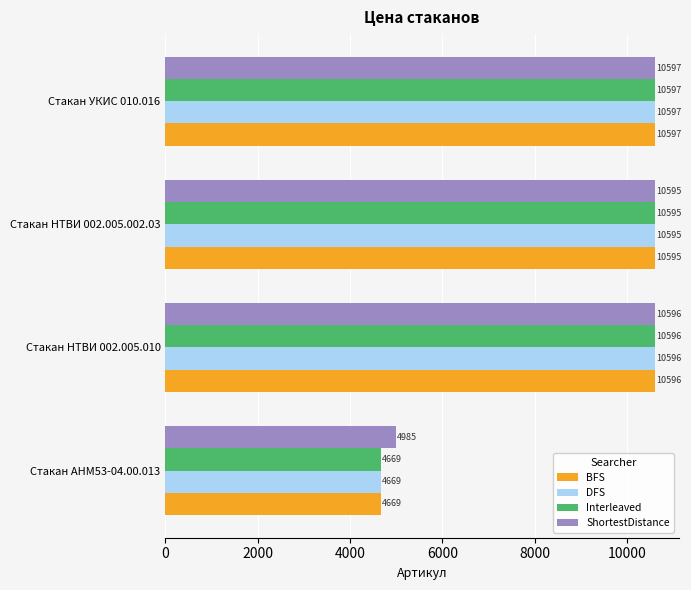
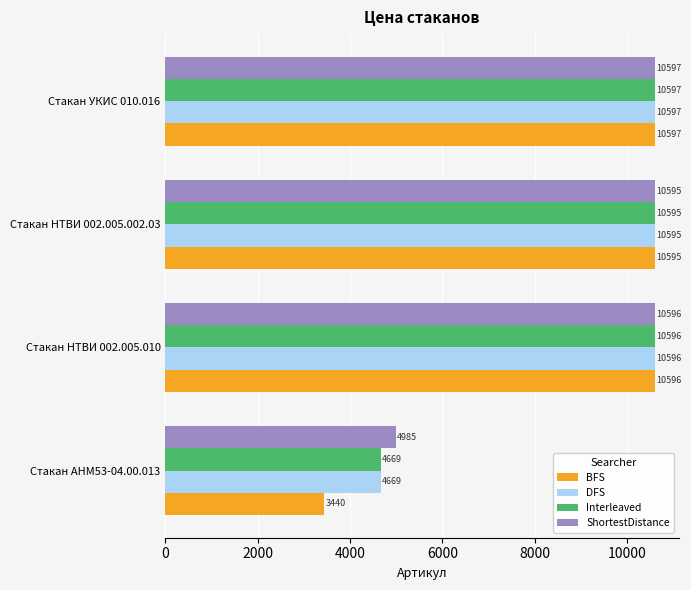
  {
    "BFS": {
      "Стакан УКИС 010.016": 10597,
      "Стакан НТВИ 002.005.002.03": 10595,
      "Стакан НТВИ 002.005.010": 10596,
-     "Стакан АНМ53-04.00.013": 4669
+     "Стакан АНМ53-04.00.013": 3440
    },
    "DFS": {
      "Стакан УКИС 010.016": 10597,
      "Стакан НТВИ 002.005.002.03": 10595,
      "Стакан НТВИ 002.005.010": 10596,
      "Стакан АНМ53-04.00.013": 4669
    },
    "Interleaved": {
      "Стакан УКИС 010.016": 10597,
      "Стакан НТВИ 002.005.002.03": 10595,
      "Стакан НТВИ 002.005.010": 10596,
      "Стакан АНМ53-04.00.013": 4669
    },
    "ShortestDistance": {
      "Стакан УКИС 010.016": 10597,
      "Стакан НТВИ 002.005.002.03": 10595,
      "Стакан НТВИ 002.005.010": 10596,
      "Стакан АНМ53-04.00.013": 4985
    }
  }
